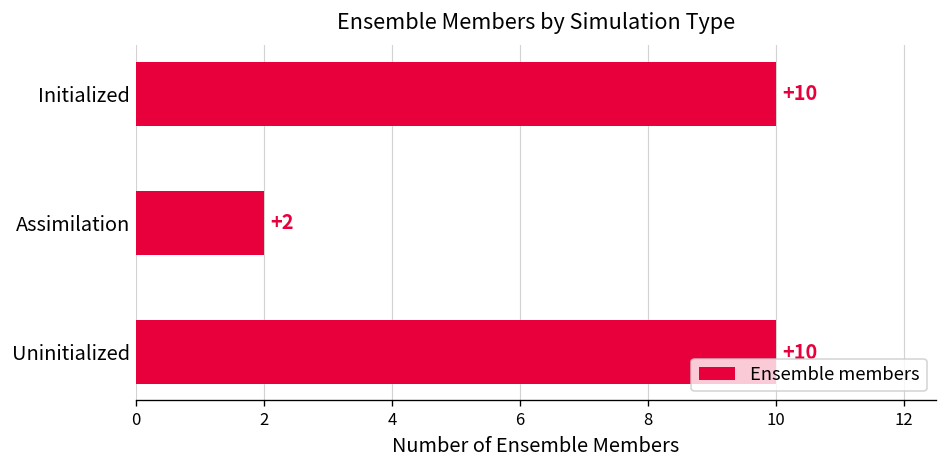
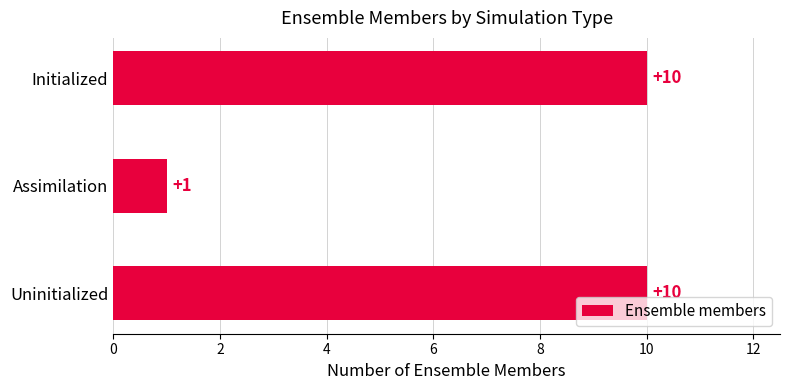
  {
    "Initialized": "+10",
-   "Assimilation": "+2"
+   "Assimilation": "+1"
  }
